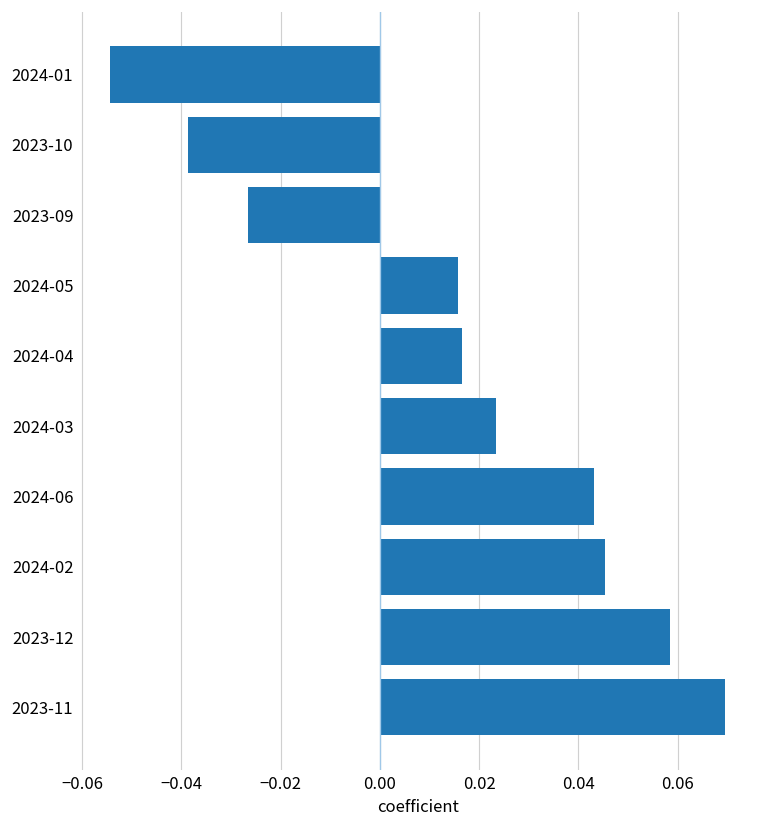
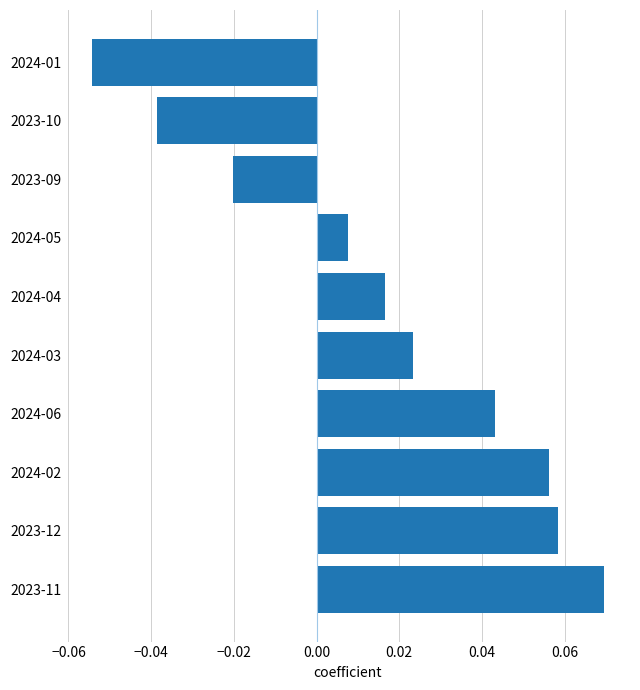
  {
    "2024-01": -0.054,
    "2023-10": -0.039,
-   "2023-09": -0.027,
-   "2024-05": 0.016,
+   "2023-09": -0.020,
+   "2024-05": 0.008,
    "2024-04": 0.017,
    "2024-03": 0.023,
    "2024-06": 0.043,
-   "2024-02": 0.045,
+   "2024-02": 0.056,
    "2023-12": 0.059,
    "2023-11": 0.070
  }
